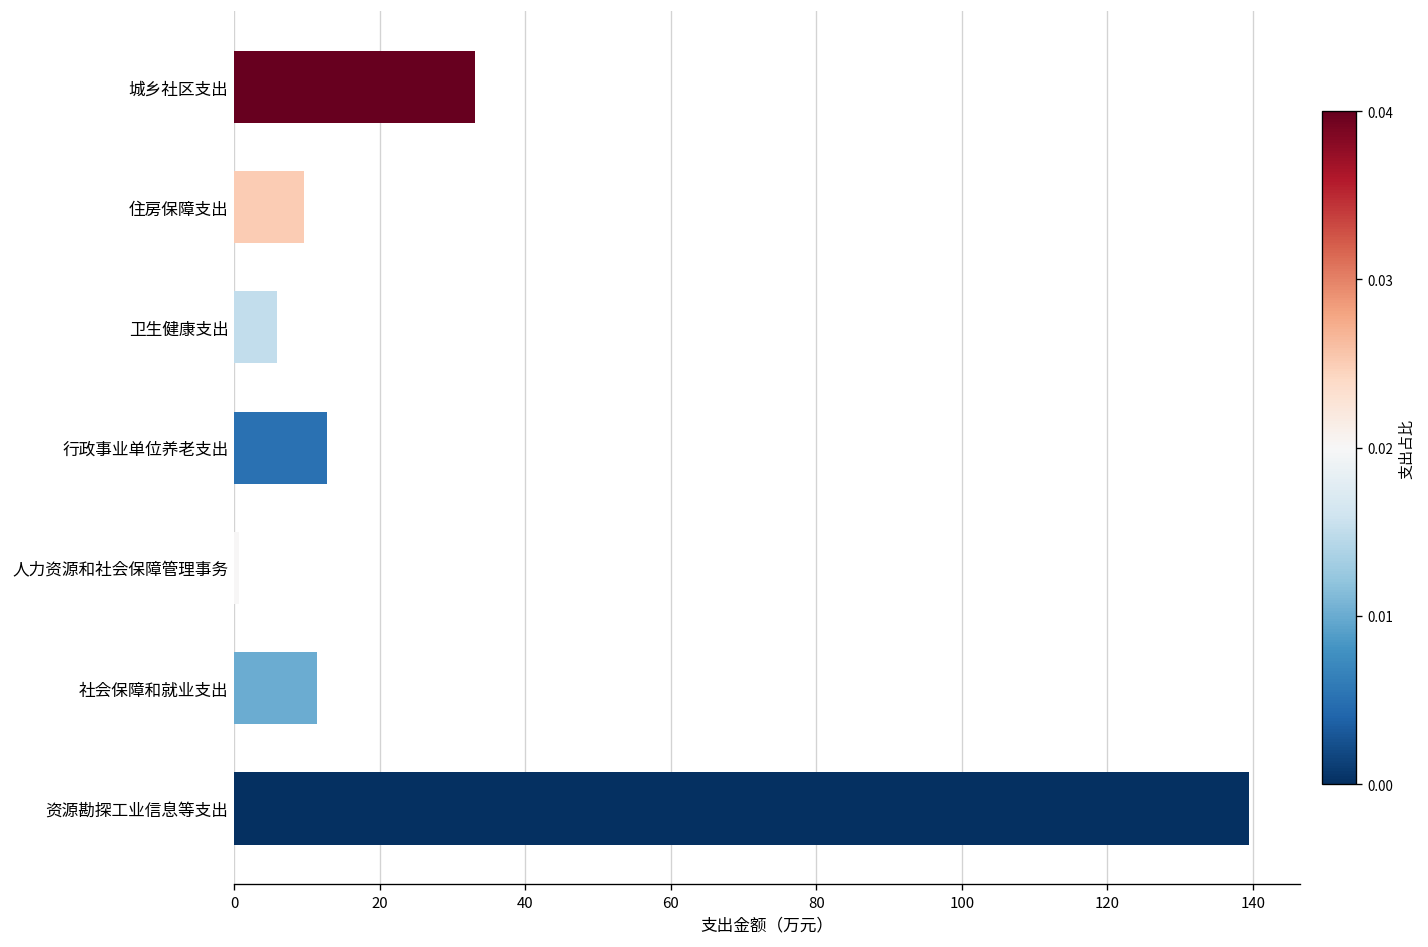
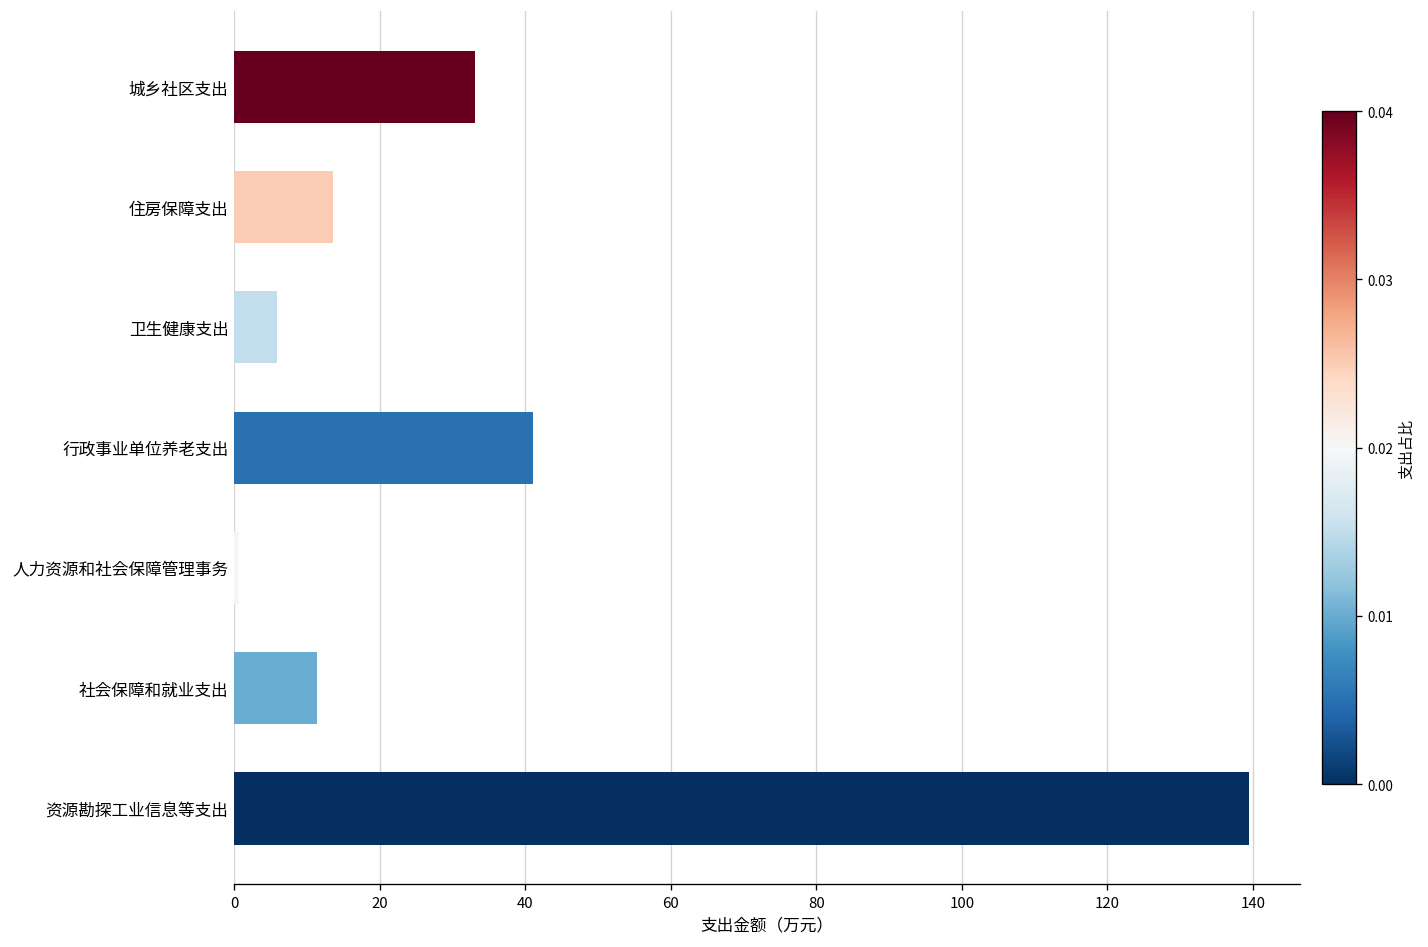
  {
    "城乡社区支出": 33,
-   "住房保障支出": 10,
+   "住房保障支出": 14,
    "卫生健康支出": 6,
-   "行政事业单位养老支出": 13,
+   "行政事业单位养老支出": 41,
    "人力资源和社会保障管理事务": 1,
    "社会保障和就业支出": 11,
    "资源勘探工业信息等支出": 140
  }
